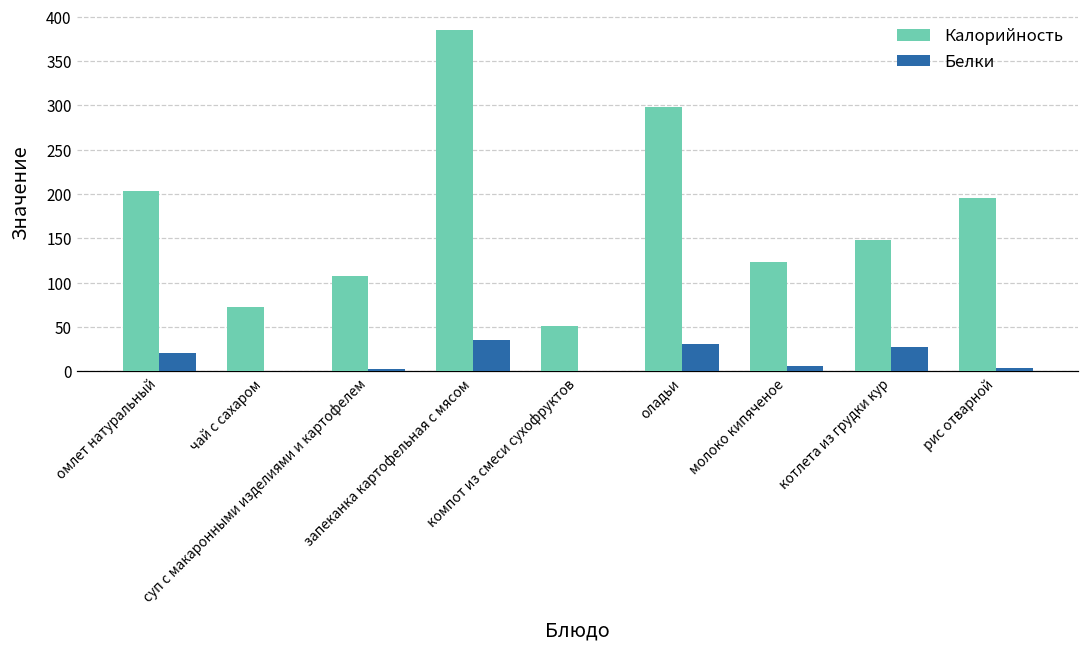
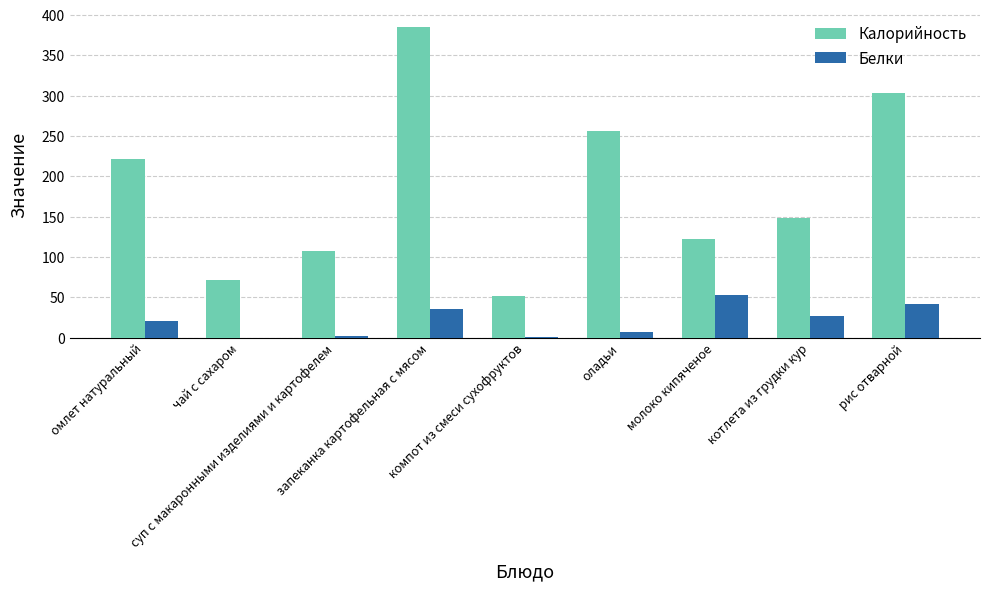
  {
    "Калорийность": {
-     "омлет натуральный": 200,
+     "омлет натуральный": 220,
      "чай с сахаром": 70,
      "суп с макаронными изделиями и картофелем": 110,
      "запеканка картофельная с мясом": 380,
      "компот из смеси сухофруктов": 50,
-     "оладьи": 300,
+     "оладьи": 260,
      "молоко кипяченое": 120,
      "котлета из грудки кур": 150,
-     "рис отварной": 200
+     "рис отварной": 300
    },
    "Белки": {
      "омлет натуральный": 20,
      "запеканка картофельная с мясом": 40,
-     "оладьи": 30,
-     "молоко кипяченое": 10,
+     "оладьи": 10,
+     "молоко кипяченое": 50,
      "котлета из грудки кур": 30,
-     "рис отварной": 0
+     "рис отварной": 40
    }
  }
